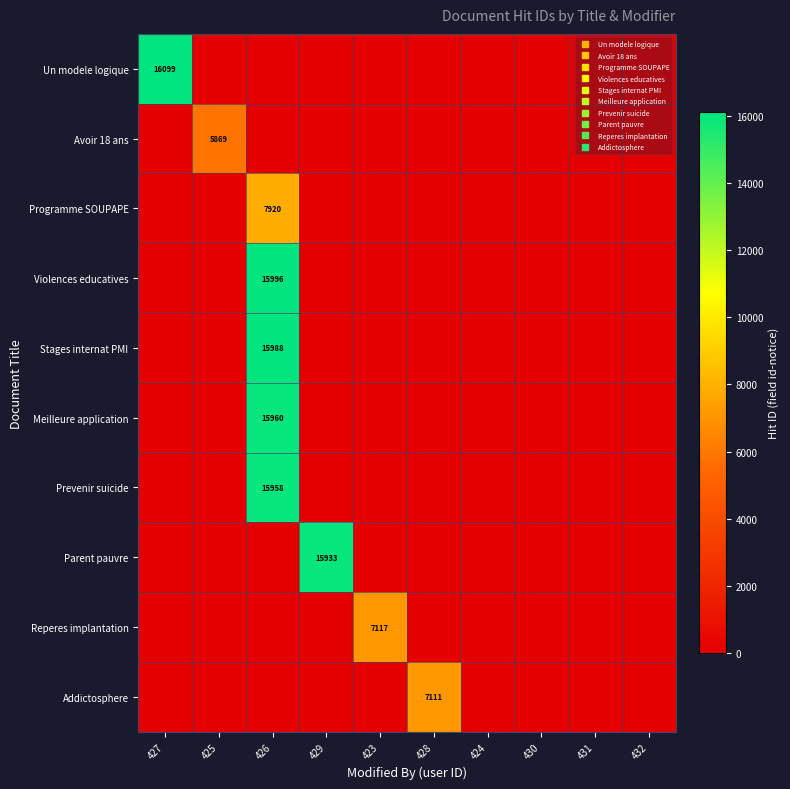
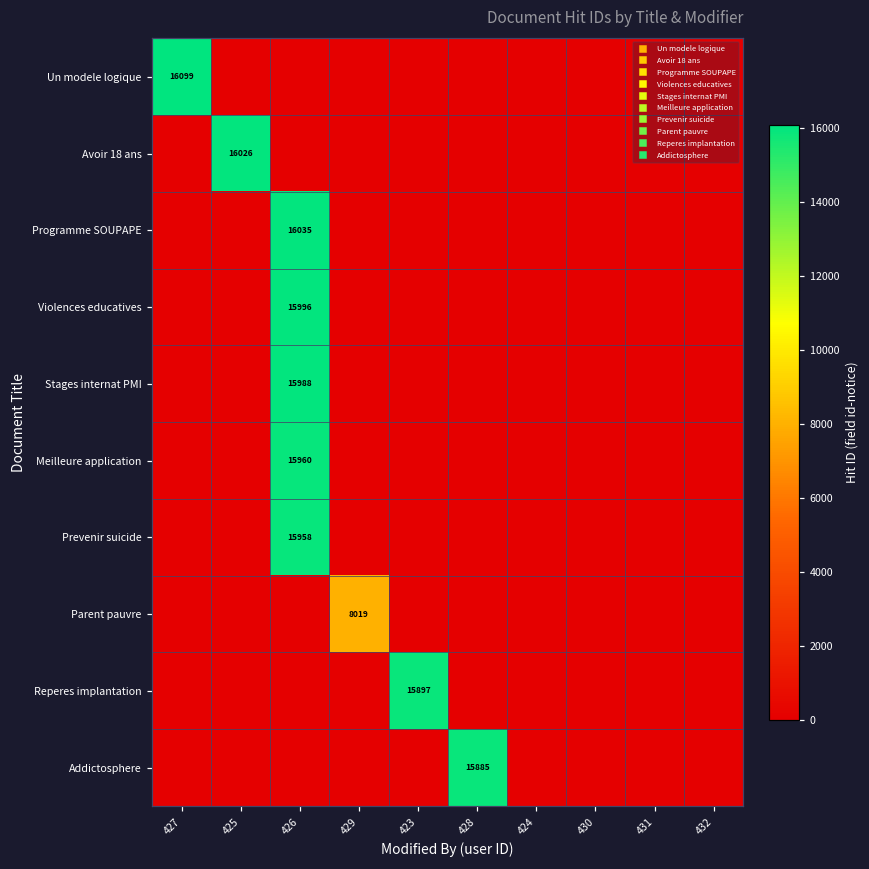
  {
    "Un modele logique": {
      "427": 16099
    },
    "Avoir 18 ans": {
-     "425": 5869
+     "425": 16026
    },
    "Programme SOUPAPE": {
-     "426": 7920
+     "426": 16035
    },
    "Violences educatives": {
      "426": 15996
    },
    "Stages internat PMI": {
      "426": 15988
    },
    "Meilleure application": {
      "426": 15960
    },
    "Prevenir suicide": {
      "426": 15958
    },
    "Parent pauvre": {
-     "429": 15933
+     "429": 8019
    },
    "Reperes implantation": {
-     "423": 7117
+     "423": 15897
    },
    "Addictosphere": {
-     "428": 7111
+     "428": 15885
    }
  }
